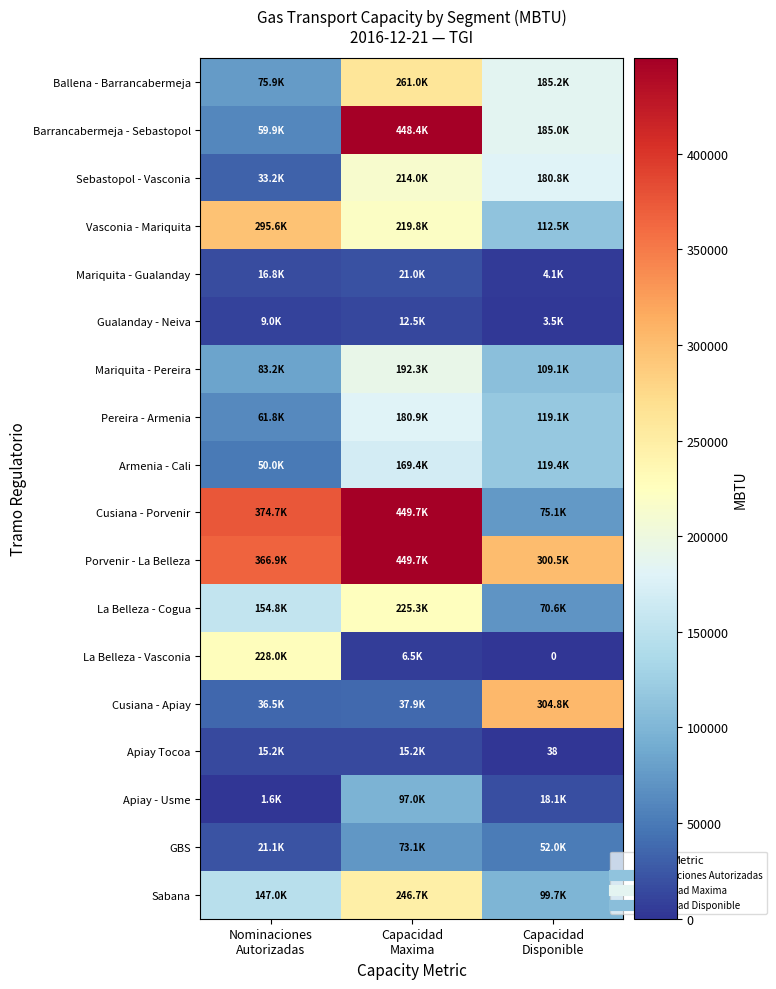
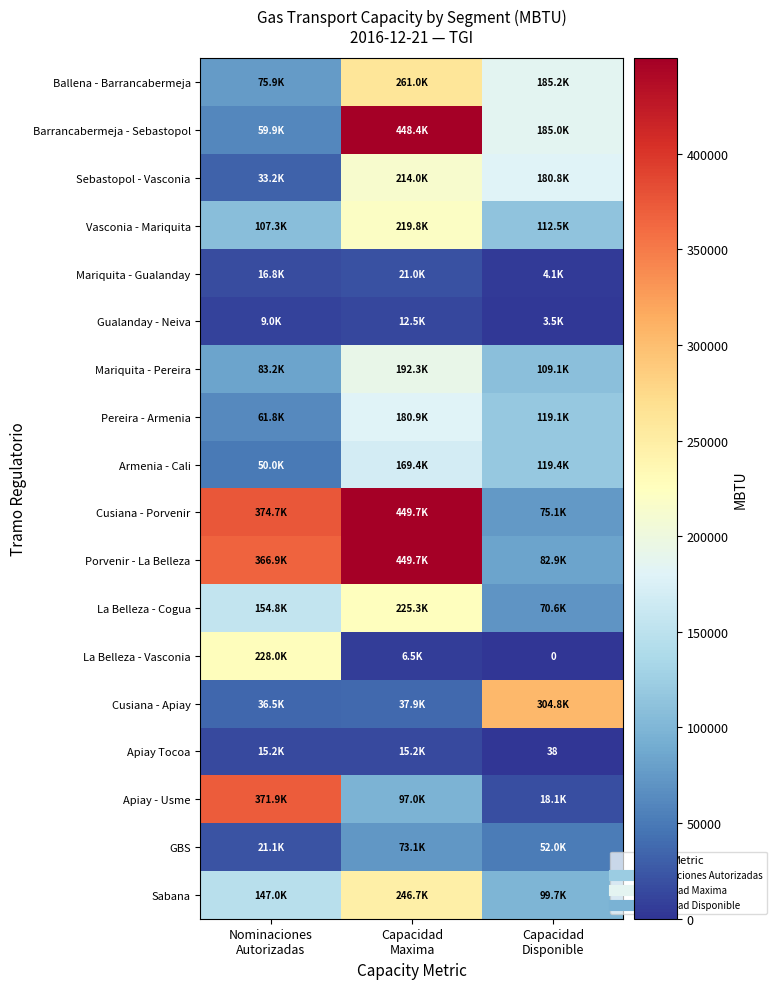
  {
    "Ballena - Barrancabermeja": {
      "Nominaciones Autorizadas": "75.9K",
      "Capacidad Maxima": "261.0K",
      "Capacidad Disponible": "185.2K"
    },
    "Barrancabermeja - Sebastopol": {
      "Nominaciones Autorizadas": "59.9K",
      "Capacidad Maxima": "448.4K",
      "Capacidad Disponible": "185.0K"
    },
    "Sebastopol - Vasconia": {
      "Nominaciones Autorizadas": "33.2K",
      "Capacidad Maxima": "214.0K",
      "Capacidad Disponible": "180.8K"
    },
    "Vasconia - Mariquita": {
-     "Nominaciones Autorizadas": "295.6K",
+     "Nominaciones Autorizadas": "107.3K",
      "Capacidad Maxima": "219.8K",
      "Capacidad Disponible": "112.5K"
    },
    "Mariquita - Gualanday": {
      "Nominaciones Autorizadas": "16.8K",
      "Capacidad Maxima": "21.0K",
      "Capacidad Disponible": "4.1K"
    },
    "Gualanday - Neiva": {
      "Nominaciones Autorizadas": "9.0K",
      "Capacidad Maxima": "12.5K",
      "Capacidad Disponible": "3.5K"
    },
    "Mariquita - Pereira": {
      "Nominaciones Autorizadas": "83.2K",
      "Capacidad Maxima": "192.3K",
      "Capacidad Disponible": "109.1K"
    },
    "Pereira - Armenia": {
      "Nominaciones Autorizadas": "61.8K",
      "Capacidad Maxima": "180.9K",
      "Capacidad Disponible": "119.1K"
    },
    "Armenia - Cali": {
      "Nominaciones Autorizadas": "50.0K",
      "Capacidad Maxima": "169.4K",
      "Capacidad Disponible": "119.4K"
    },
    "Cusiana - Porvenir": {
      "Nominaciones Autorizadas": "374.7K",
      "Capacidad Maxima": "449.7K",
      "Capacidad Disponible": "75.1K"
    },
    "Porvenir - La Belleza": {
      "Nominaciones Autorizadas": "366.9K",
      "Capacidad Maxima": "449.7K",
-     "Capacidad Disponible": "300.5K"
+     "Capacidad Disponible": "82.9K"
    },
    "La Belleza - Cogua": {
      "Nominaciones Autorizadas": "154.8K",
      "Capacidad Maxima": "225.3K",
      "Capacidad Disponible": "70.6K"
    },
    "La Belleza - Vasconia": {
      "Nominaciones Autorizadas": "228.0K",
      "Capacidad Maxima": "6.5K",
      "Capacidad Disponible": "0"
    },
    "Cusiana - Apiay": {
      "Nominaciones Autorizadas": "36.5K",
      "Capacidad Maxima": "37.9K",
      "Capacidad Disponible": "304.8K"
    },
    "Apiay Tocoa": {
      "Nominaciones Autorizadas": "15.2K",
      "Capacidad Maxima": "15.2K",
      "Capacidad Disponible": "38"
    },
    "Apiay - Usme": {
-     "Nominaciones Autorizadas": "1.6K",
+     "Nominaciones Autorizadas": "371.9K",
      "Capacidad Maxima": "97.0K",
      "Capacidad Disponible": "18.1K"
    },
    "GBS": {
      "Nominaciones Autorizadas": "21.1K",
      "Capacidad Maxima": "73.1K",
      "Capacidad Disponible": "52.0K"
    },
    "Sabana": {
      "Nominaciones Autorizadas": "147.0K",
      "Capacidad Maxima": "246.7K",
      "Capacidad Disponible": "99.7K"
    }
  }
